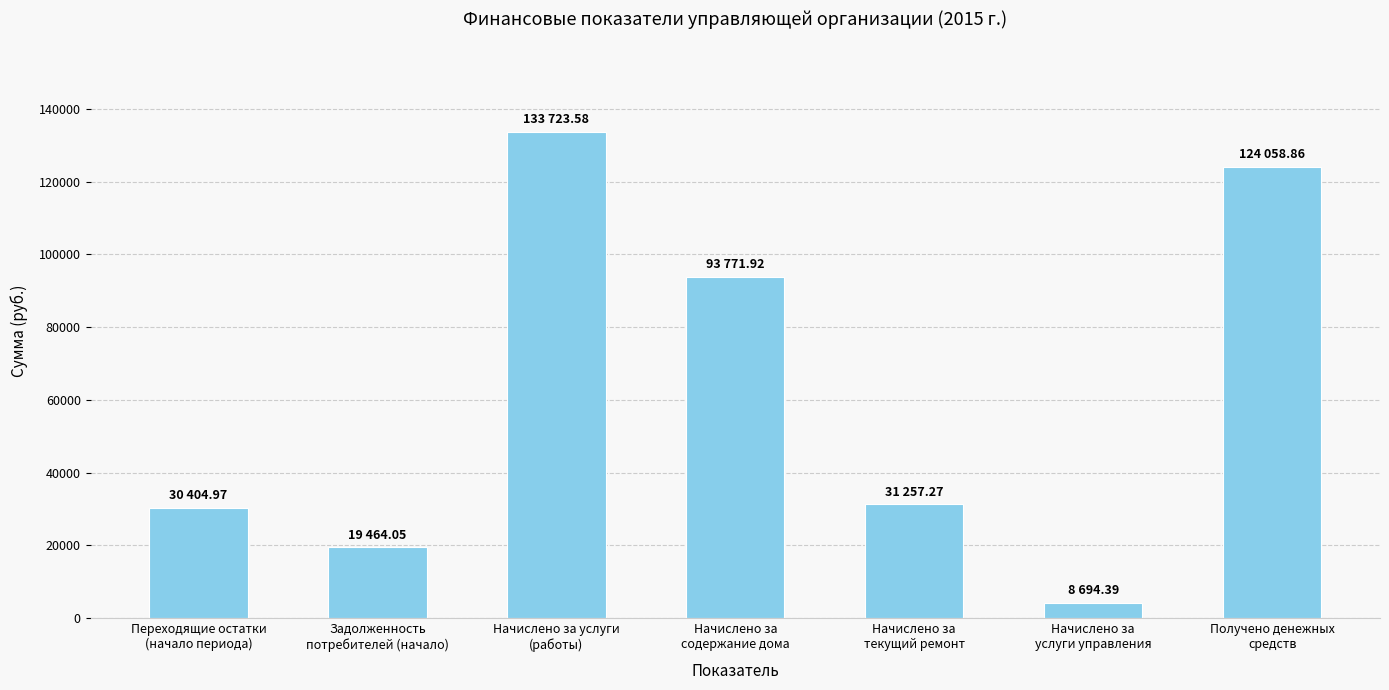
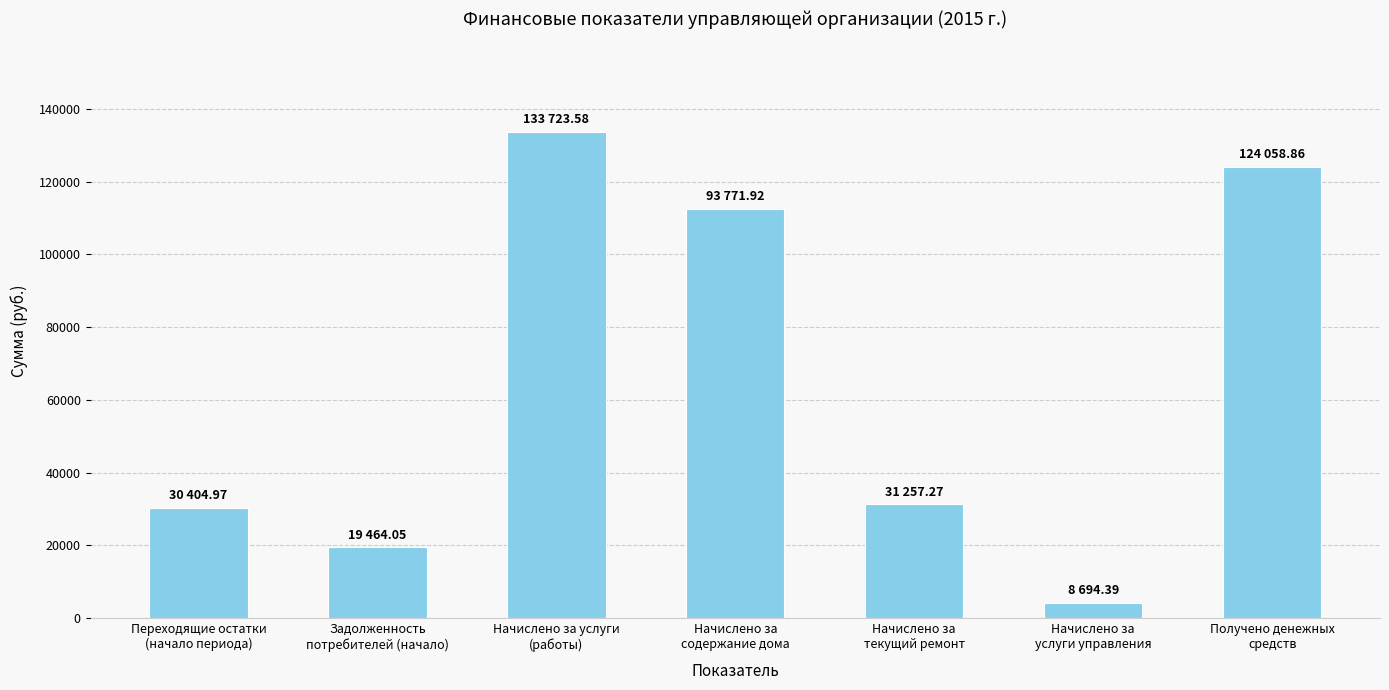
  {
-   "Начислено за содержание дома": 94000
+   "Начислено за содержание дома": 112000
  }
